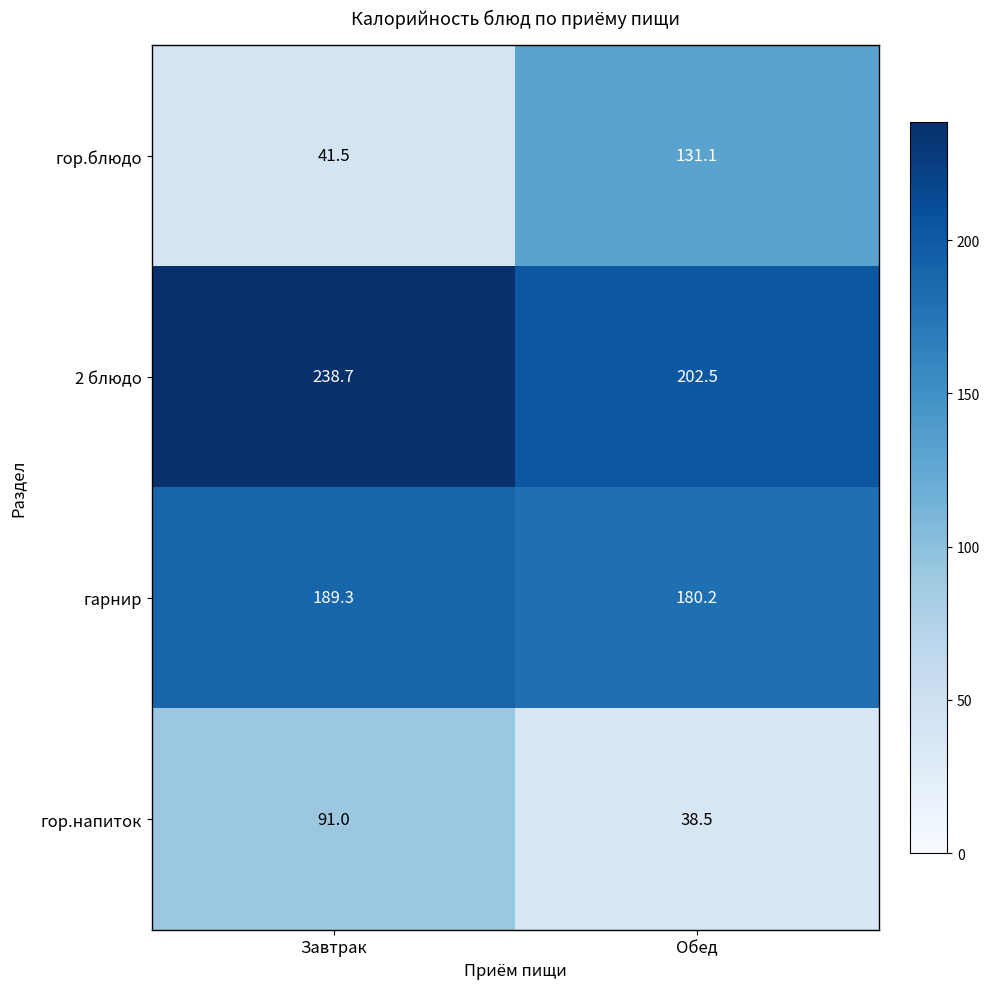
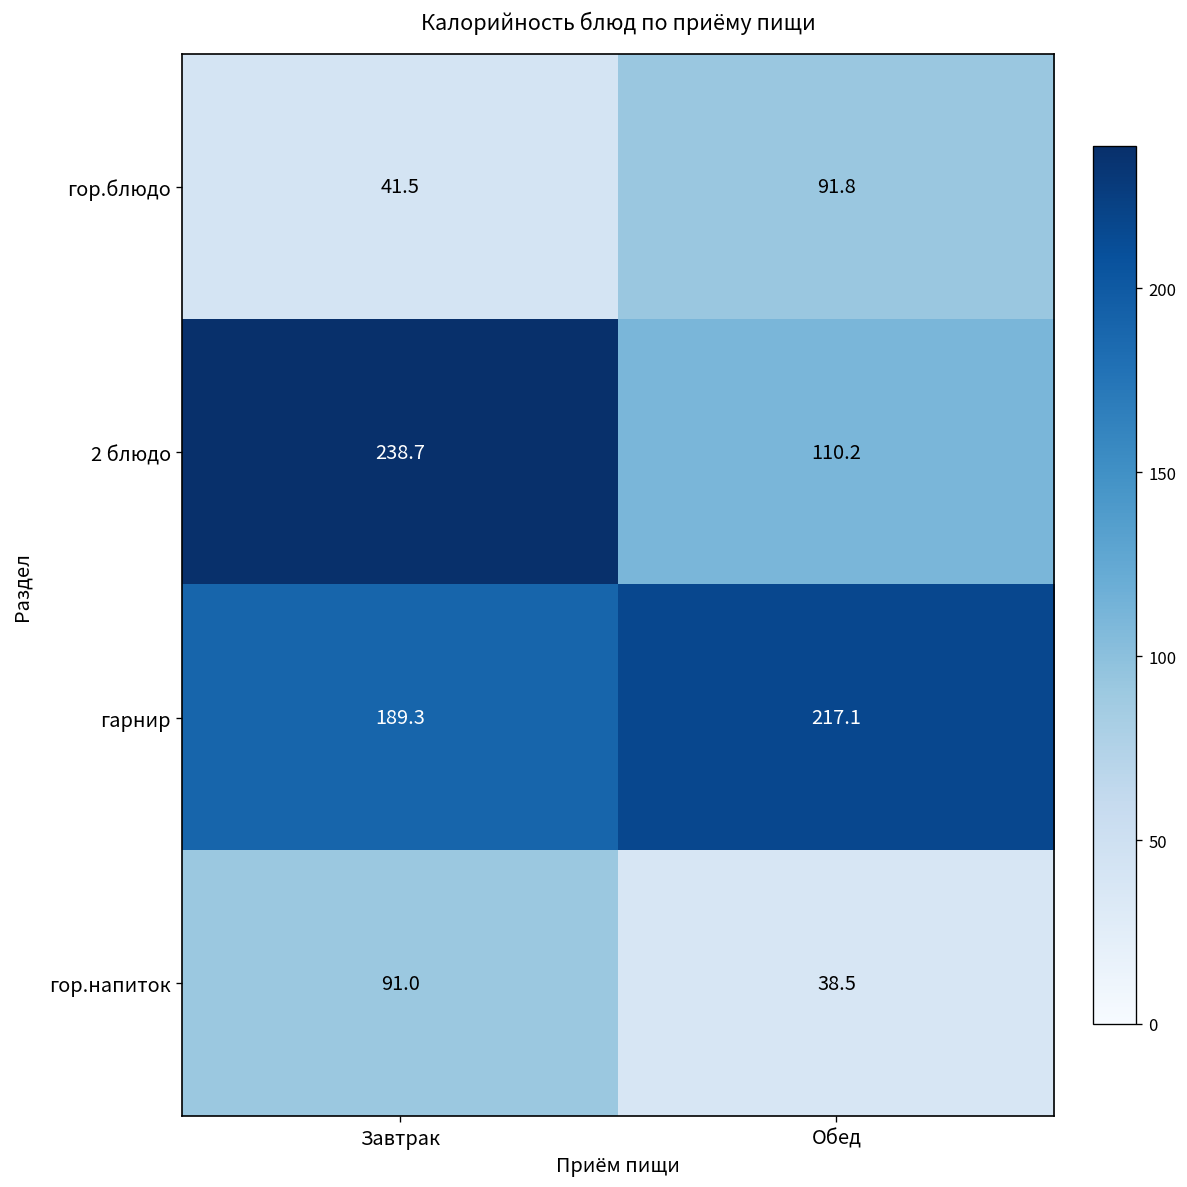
  {
    "гор.блюдо": {
      "Завтрак": 41.5,
-     "Обед": 131.1
+     "Обед": 91.8
    },
    "2 блюдо": {
      "Завтрак": 238.7,
-     "Обед": 202.5
+     "Обед": 110.2
    },
    "гарнир": {
      "Завтрак": 189.3,
-     "Обед": 180.2
+     "Обед": 217.1
    },
    "гор.напиток": {
      "Завтрак": 91.0,
      "Обед": 38.5
    }
  }
